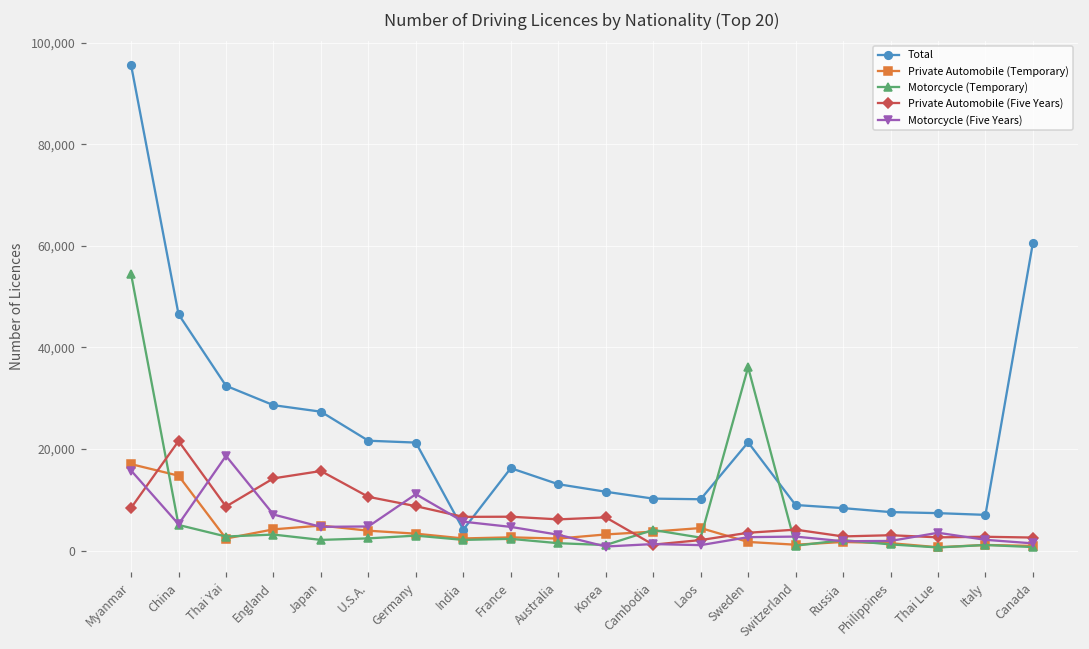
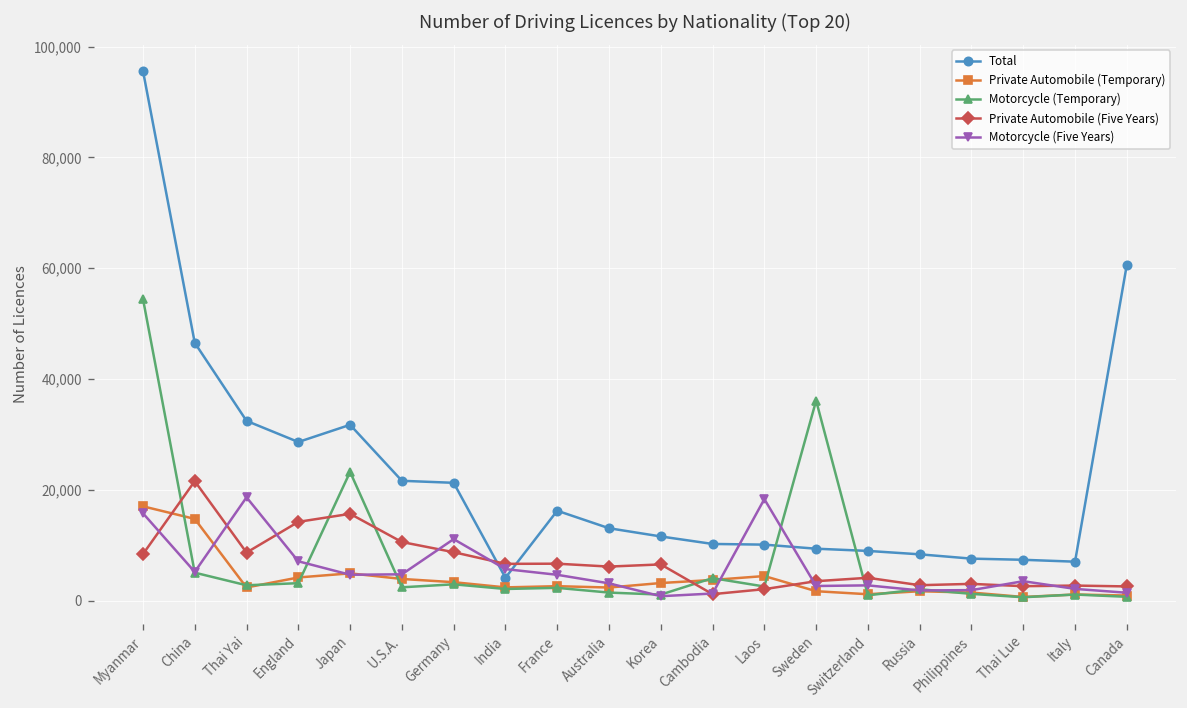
  {
    "Total": {
      "Myanmar": "96,000",
      "China": "47,000",
      "Thai Yai": "32,000",
      "England": "29,000",
-     "Japan": "27,000",
+     "Japan": "32,000",
      "U.S.A.": "22,000",
      "Germany": "21,000",
      "India": "4,000",
      "France": "16,000",
      "Australia": "13,000",
      "Korea": "12,000",
      "Cambodia": "10,000",
      "Laos": "10,000",
-     "Sweden": "21,000",
+     "Sweden": "9,000",
      "Switzerland": "9,000",
      "Russia": "8,000",
      "Philippines": "8,000",
      "Thai Lue": "7,000",
      "Italy": "7,000",
      "Canada": "61,000"
    },
    "Motorcycle (Temporary)": {
      "Myanmar": "54,000",
      "England": "3,000",
-     "Japan": "2,000",
+     "Japan": "23,000",
      "U.S.A.": "2,000",
      "Australia": "1,000",
      "Sweden": "36,000"
    },
    "Motorcycle (Five Years)": {
      "Myanmar": "16,000",
      "Thai Yai": "19,000",
      "England": "7,000",
      "U.S.A.": "5,000",
      "Germany": "11,000",
      "India": "6,000",
      "France": "5,000",
      "Australia": "3,000",
-     "Laos": "1,000",
+     "Laos": "18,000",
      "Sweden": "3,000",
      "Switzerland": "3,000",
      "Thai Lue": "4,000",
      "Italy": "2,000"
    }
  }
